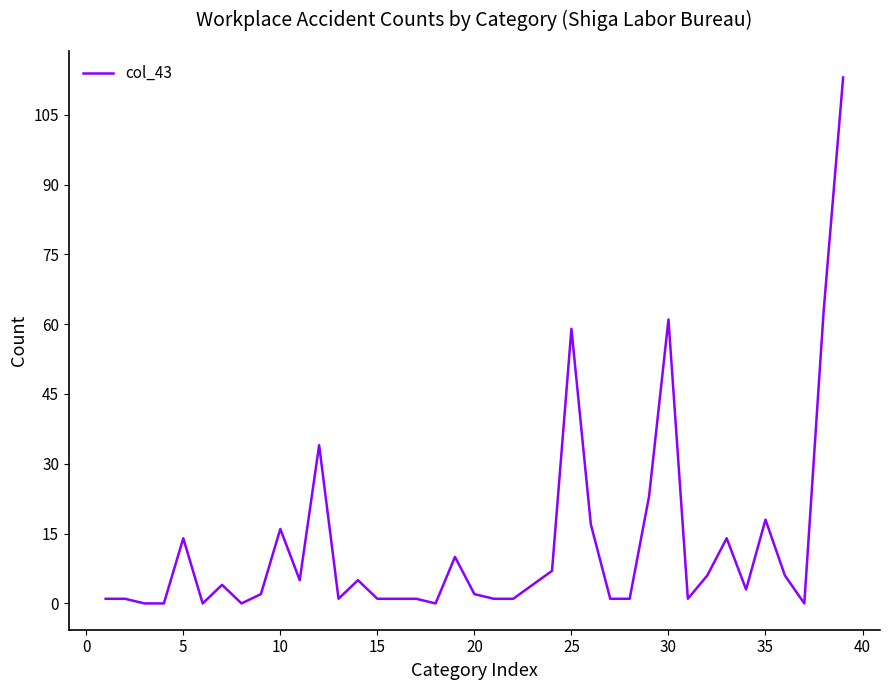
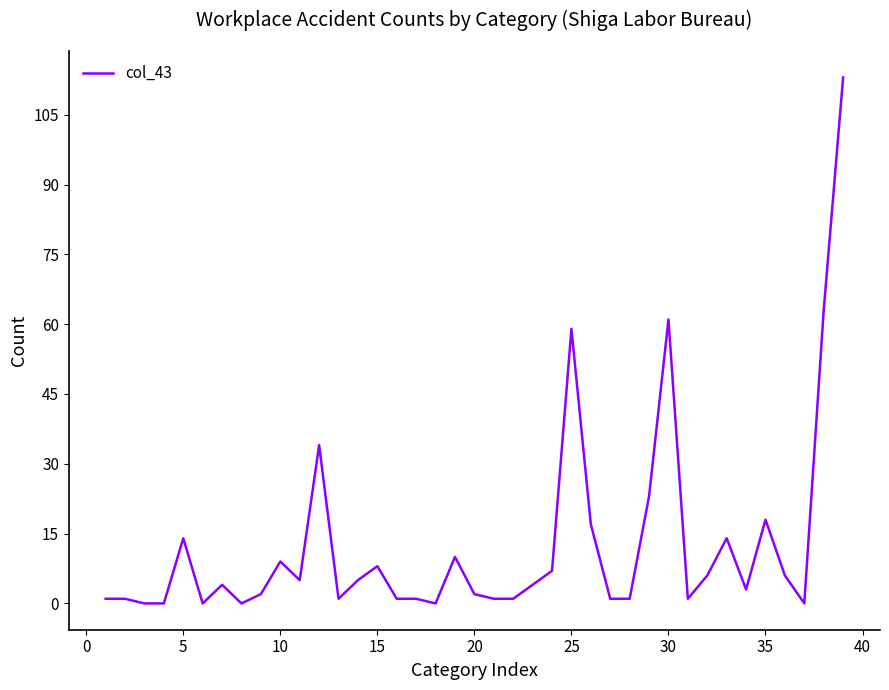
  {
    "5": 14,
-   "10": 16,
-   "15": 1,
+   "10": 9,
+   "15": 8,
    "20": 2,
    "25": 59,
    "30": 61,
    "35": 18
  }
